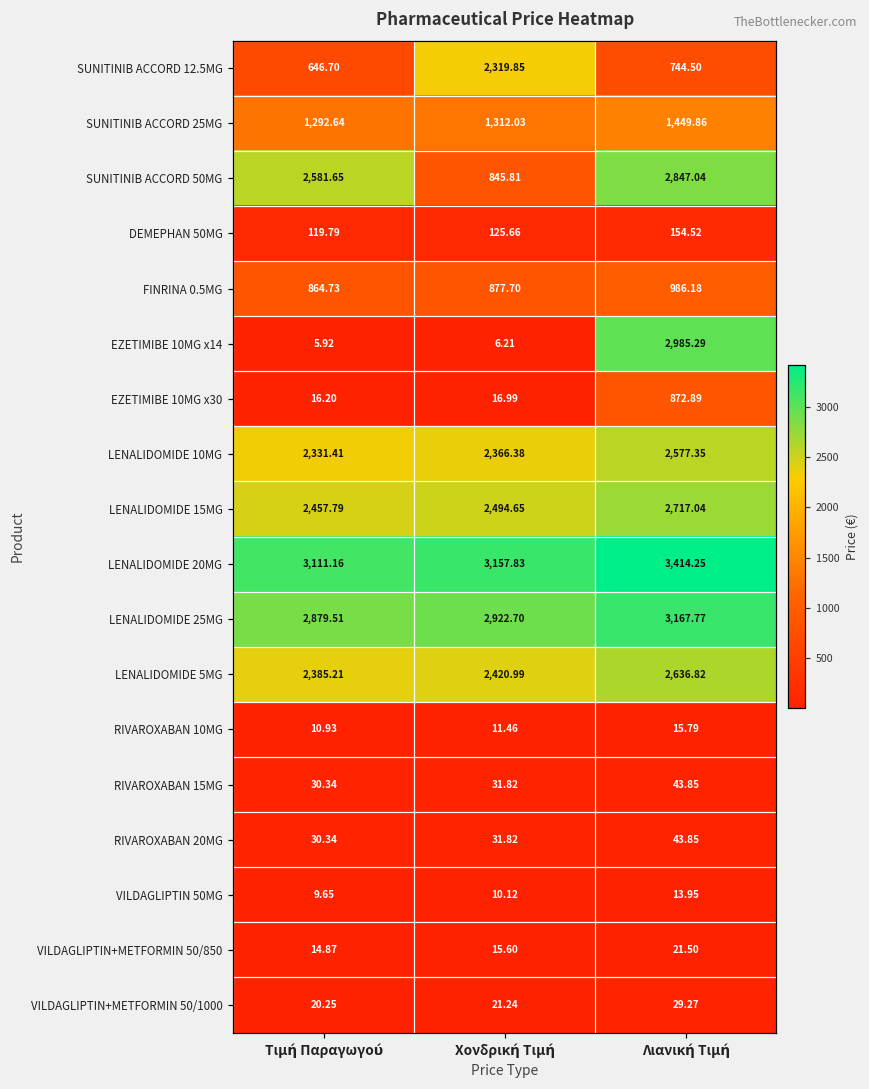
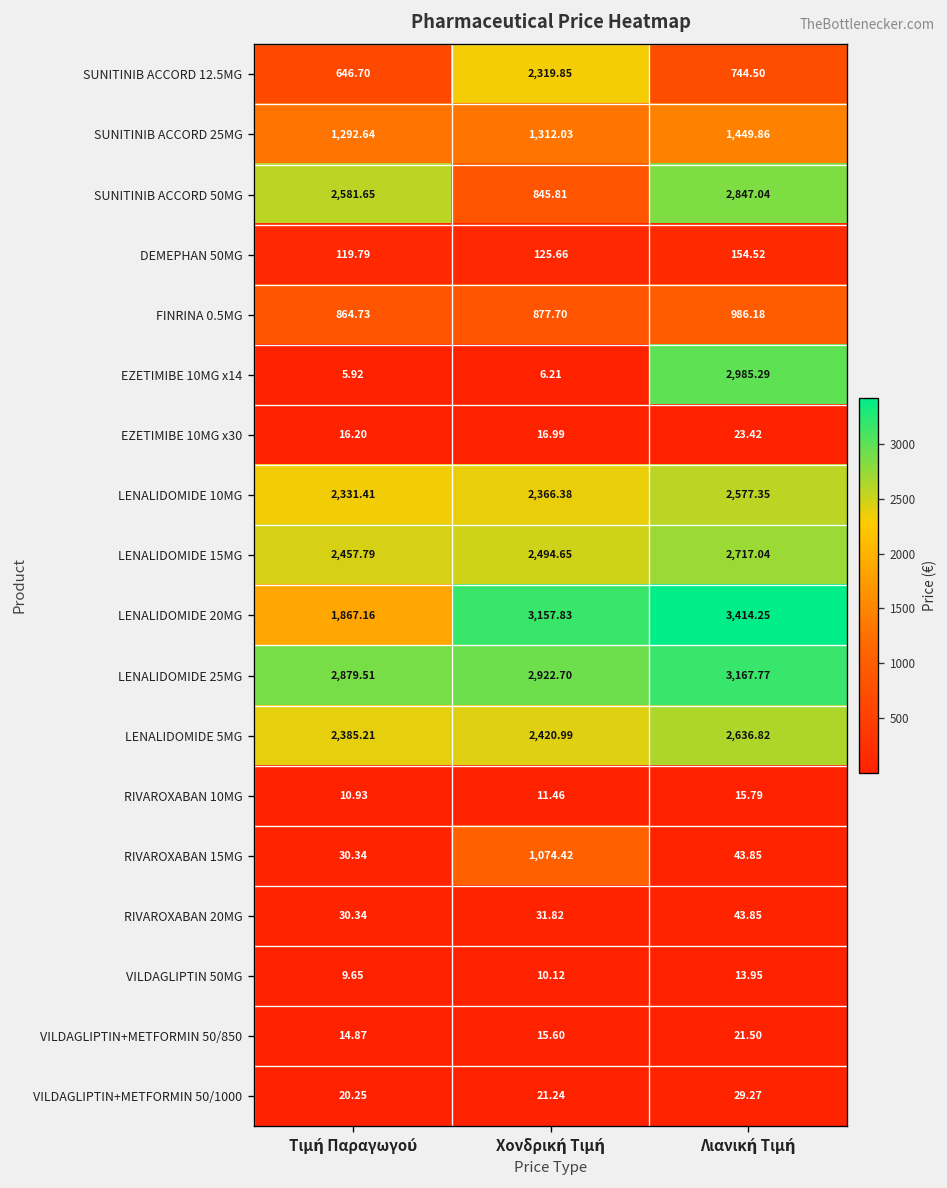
  {
    "SUNITINIB ACCORD 12.5MG": {
      "Τιμή Παραγωγού": "646.70",
      "Χονδρική Τιμή": "2,319.85",
      "Λιανική Τιμή": "744.50"
    },
    "SUNITINIB ACCORD 25MG": {
      "Τιμή Παραγωγού": "1,292.64",
      "Χονδρική Τιμή": "1,312.03",
      "Λιανική Τιμή": "1,449.86"
    },
    "SUNITINIB ACCORD 50MG": {
      "Τιμή Παραγωγού": "2,581.65",
      "Χονδρική Τιμή": "845.81",
      "Λιανική Τιμή": "2,847.04"
    },
    "DEMEPHAN 50MG": {
      "Τιμή Παραγωγού": "119.79",
      "Χονδρική Τιμή": "125.66",
      "Λιανική Τιμή": "154.52"
    },
    "FINRINA 0.5MG": {
      "Τιμή Παραγωγού": "864.73",
      "Χονδρική Τιμή": "877.70",
      "Λιανική Τιμή": "986.18"
    },
    "EZETIMIBE 10MG x14": {
      "Τιμή Παραγωγού": "5.92",
      "Χονδρική Τιμή": "6.21",
      "Λιανική Τιμή": "2,985.29"
    },
    "EZETIMIBE 10MG x30": {
      "Τιμή Παραγωγού": "16.20",
      "Χονδρική Τιμή": "16.99",
-     "Λιανική Τιμή": "872.89"
+     "Λιανική Τιμή": "23.42"
    },
    "LENALIDOMIDE 10MG": {
      "Τιμή Παραγωγού": "2,331.41",
      "Χονδρική Τιμή": "2,366.38",
      "Λιανική Τιμή": "2,577.35"
    },
    "LENALIDOMIDE 15MG": {
      "Τιμή Παραγωγού": "2,457.79",
      "Χονδρική Τιμή": "2,494.65",
      "Λιανική Τιμή": "2,717.04"
    },
    "LENALIDOMIDE 20MG": {
-     "Τιμή Παραγωγού": "3,111.16",
+     "Τιμή Παραγωγού": "1,867.16",
      "Χονδρική Τιμή": "3,157.83",
      "Λιανική Τιμή": "3,414.25"
    },
    "LENALIDOMIDE 25MG": {
      "Τιμή Παραγωγού": "2,879.51",
      "Χονδρική Τιμή": "2,922.70",
      "Λιανική Τιμή": "3,167.77"
    },
    "LENALIDOMIDE 5MG": {
      "Τιμή Παραγωγού": "2,385.21",
      "Χονδρική Τιμή": "2,420.99",
      "Λιανική Τιμή": "2,636.82"
    },
    "RIVAROXABAN 10MG": {
      "Τιμή Παραγωγού": "10.93",
      "Χονδρική Τιμή": "11.46",
      "Λιανική Τιμή": "15.79"
    },
    "RIVAROXABAN 15MG": {
      "Τιμή Παραγωγού": "30.34",
-     "Χονδρική Τιμή": "31.82",
+     "Χονδρική Τιμή": "1,074.42",
      "Λιανική Τιμή": "43.85"
    },
    "RIVAROXABAN 20MG": {
      "Τιμή Παραγωγού": "30.34",
      "Χονδρική Τιμή": "31.82",
      "Λιανική Τιμή": "43.85"
    },
    "VILDAGLIPTIN 50MG": {
      "Τιμή Παραγωγού": "9.65",
      "Χονδρική Τιμή": "10.12",
      "Λιανική Τιμή": "13.95"
    },
    "VILDAGLIPTIN+METFORMIN 50/850": {
      "Τιμή Παραγωγού": "14.87",
      "Χονδρική Τιμή": "15.60",
      "Λιανική Τιμή": "21.50"
    },
    "VILDAGLIPTIN+METFORMIN 50/1000": {
      "Τιμή Παραγωγού": "20.25",
      "Χονδρική Τιμή": "21.24",
      "Λιανική Τιμή": "29.27"
    }
  }
